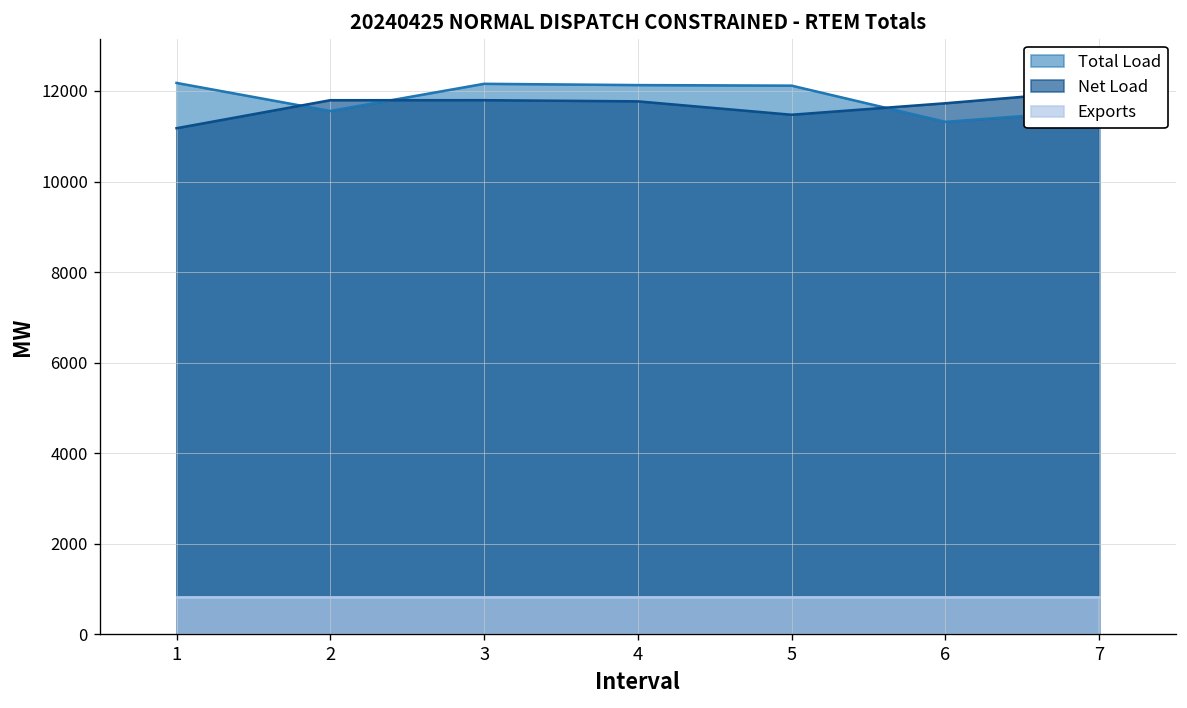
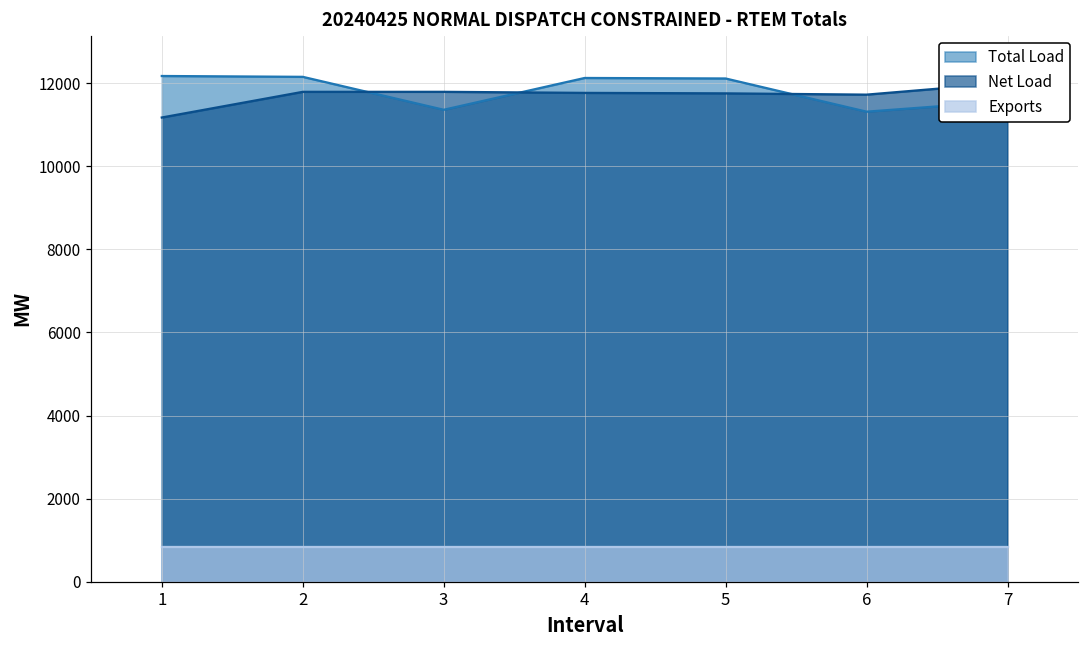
  {
    "Total Load": {
      "1": 12200,
-     "2": 11600,
-     "3": 12200,
+     "2": 12200,
+     "3": 11400,
      "4": 12100,
      "5": 12100,
      "6": 11300
    },
    "Net Load": {
      "1": 11200,
      "2": 11800,
      "3": 11800,
      "4": 11800,
-     "5": 11500,
+     "5": 11800,
      "6": 11700
    },
    "Exports": {
      "1": 800,
      "2": 800,
      "3": 800,
      "4": 800,
      "5": 800,
      "6": 800,
      "7": 800
    }
  }
